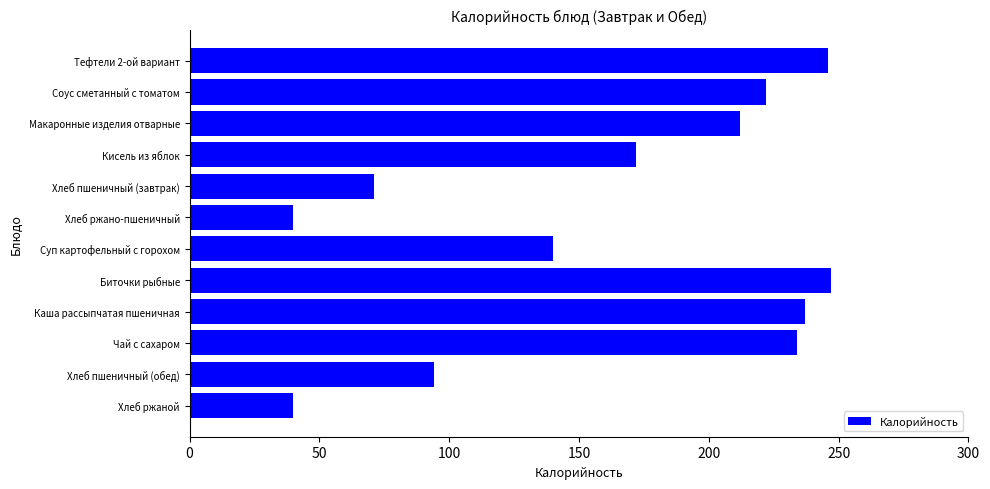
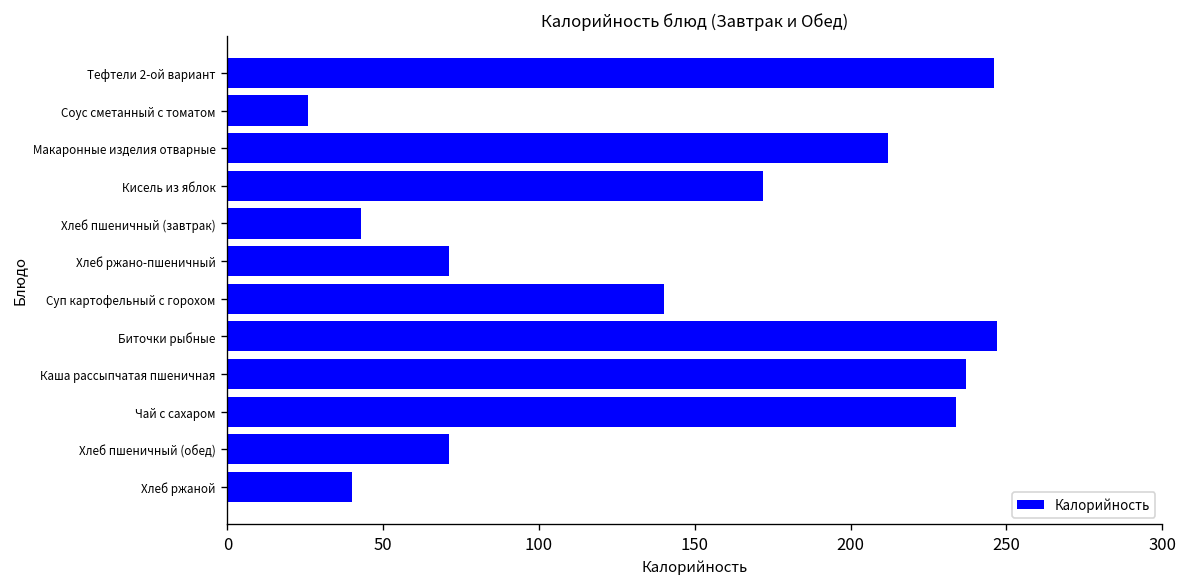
  {
    "Тефтели 2-ой вариант": 246,
-   "Соус сметанный с томатом": 222,
+   "Соус сметанный с томатом": 26,
    "Макаронные изделия отварные": 212,
    "Кисель из яблок": 172,
-   "Хлеб пшеничный (завтрак)": 71,
-   "Хлеб ржано-пшеничный": 40,
+   "Хлеб пшеничный (завтрак)": 43,
+   "Хлеб ржано-пшеничный": 71,
    "Суп картофельный с горохом": 140,
    "Биточки рыбные": 247,
    "Каша рассыпчатая пшеничная": 237,
    "Чай с сахаром": 234,
-   "Хлеб пшеничный (обед)": 94,
+   "Хлеб пшеничный (обед)": 71,
    "Хлеб ржаной": 40
  }
